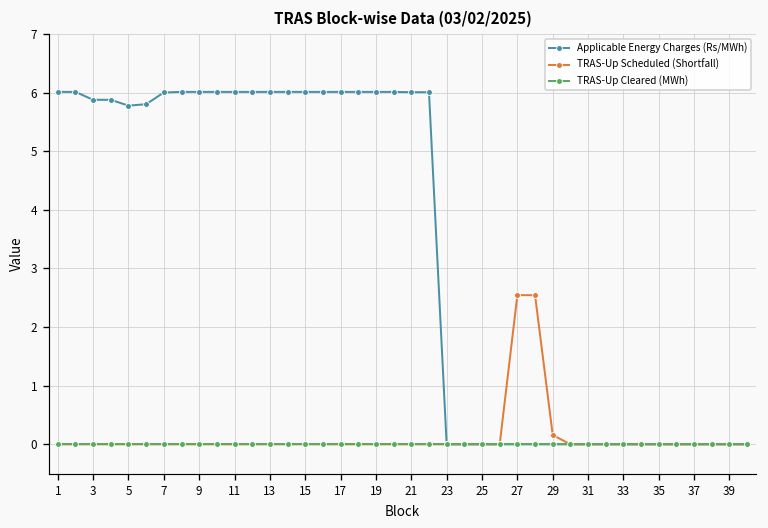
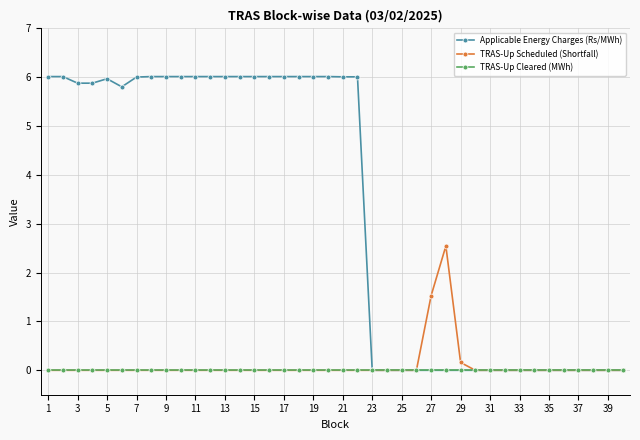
  {
    "Applicable Energy Charges (Rs/MWh)": {
      "1": 6.0,
      "3": 5.9,
-     "5": 5.8,
+     "5": 6.0,
      "7": 6.0,
      "9": 6.0,
      "11": 6.0,
      "13": 6.0,
      "15": 6.0,
      "17": 6.0,
      "19": 6.0,
      "21": 6.0
    },
    "TRAS-Up Scheduled (Shortfall)": {
-     "27": 2.5,
+     "27": 1.5,
      "29": 0.2
    }
  }
